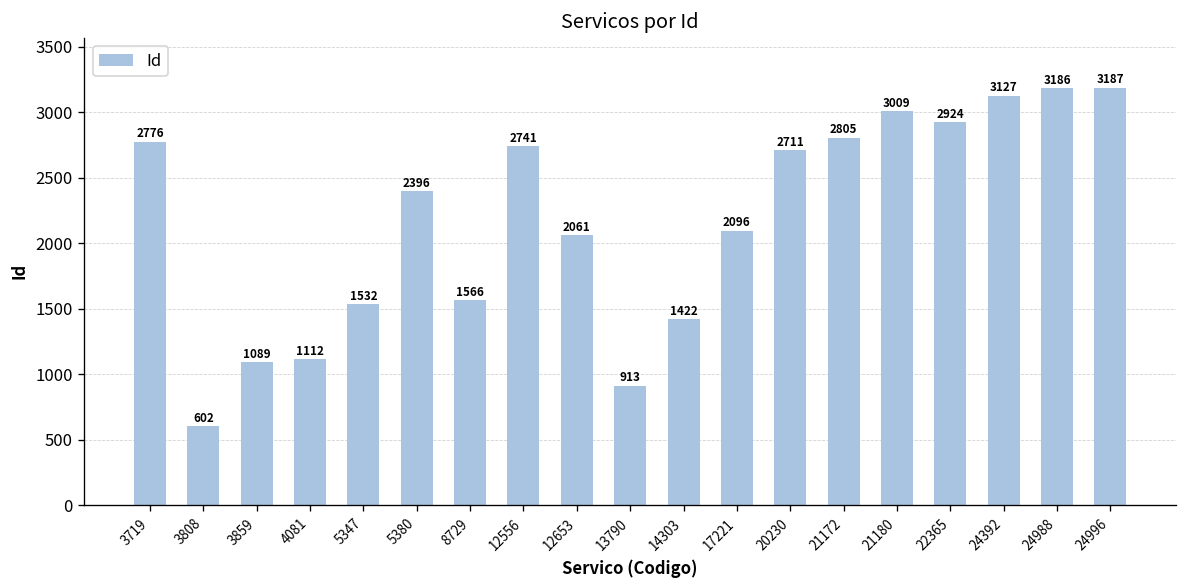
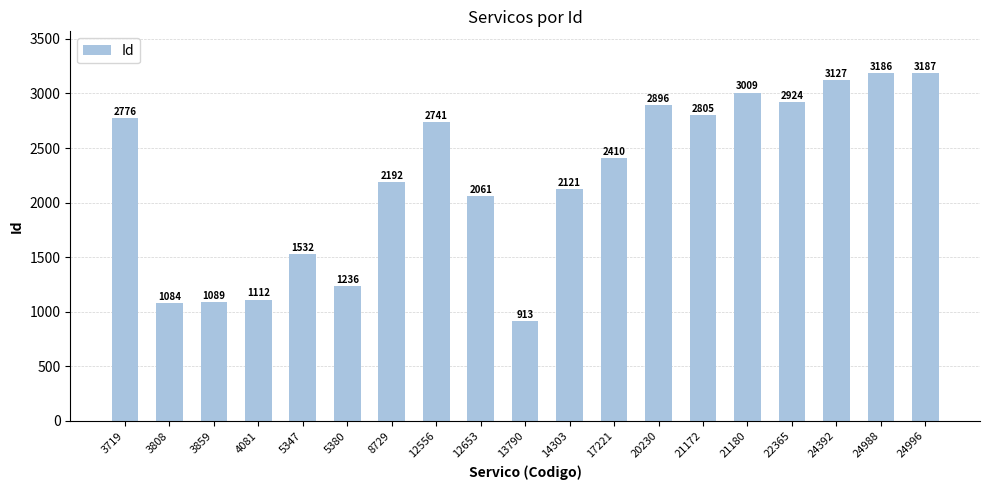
  {
    "3719": 2776,
-   "3808": 602,
+   "3808": 1084,
    "3859": 1089,
    "4081": 1112,
    "5347": 1532,
-   "5380": 2396,
-   "8729": 1566,
+   "5380": 1236,
+   "8729": 2192,
    "12556": 2741,
    "12653": 2061,
    "13790": 913,
-   "14303": 1422,
-   "17221": 2096,
-   "20230": 2711,
+   "14303": 2121,
+   "17221": 2410,
+   "20230": 2896,
    "21172": 2805,
    "21180": 3009,
    "22365": 2924,
    "24392": 3127,
    "24988": 3186,
    "24996": 3187
  }
